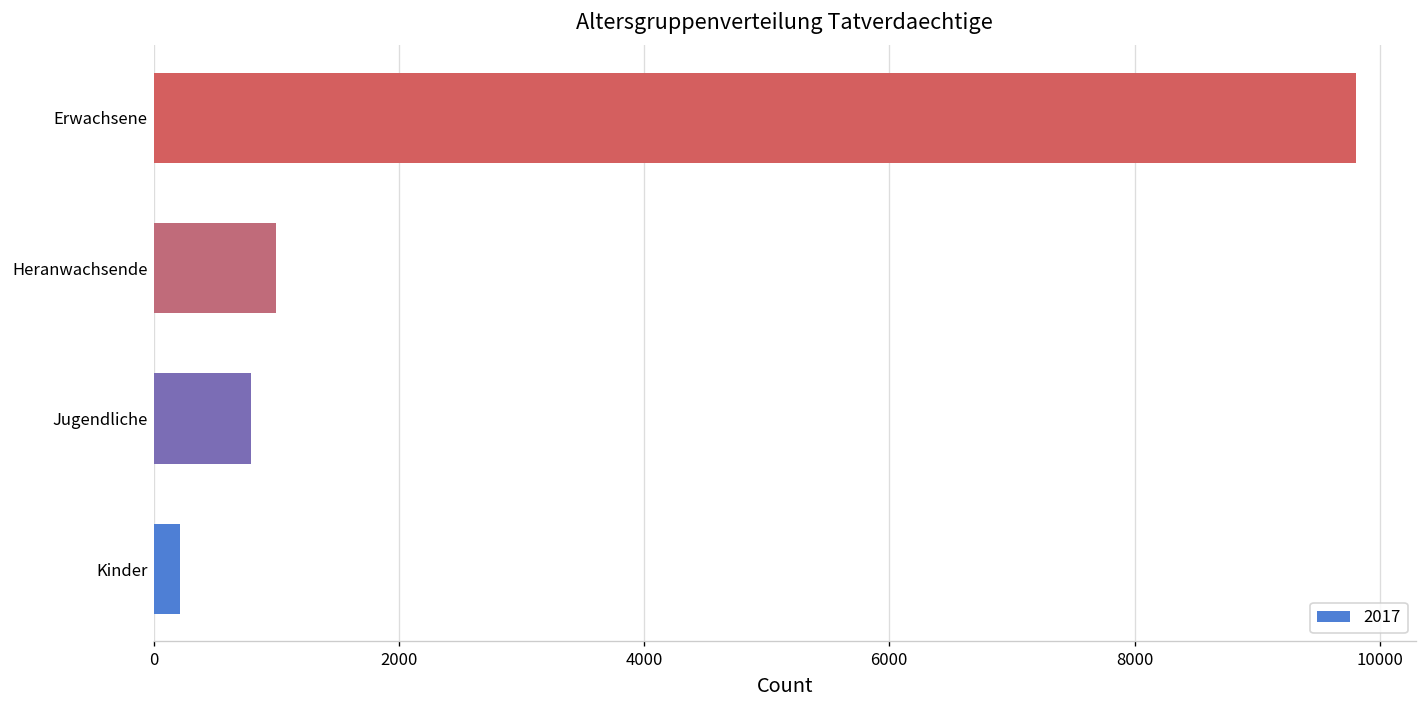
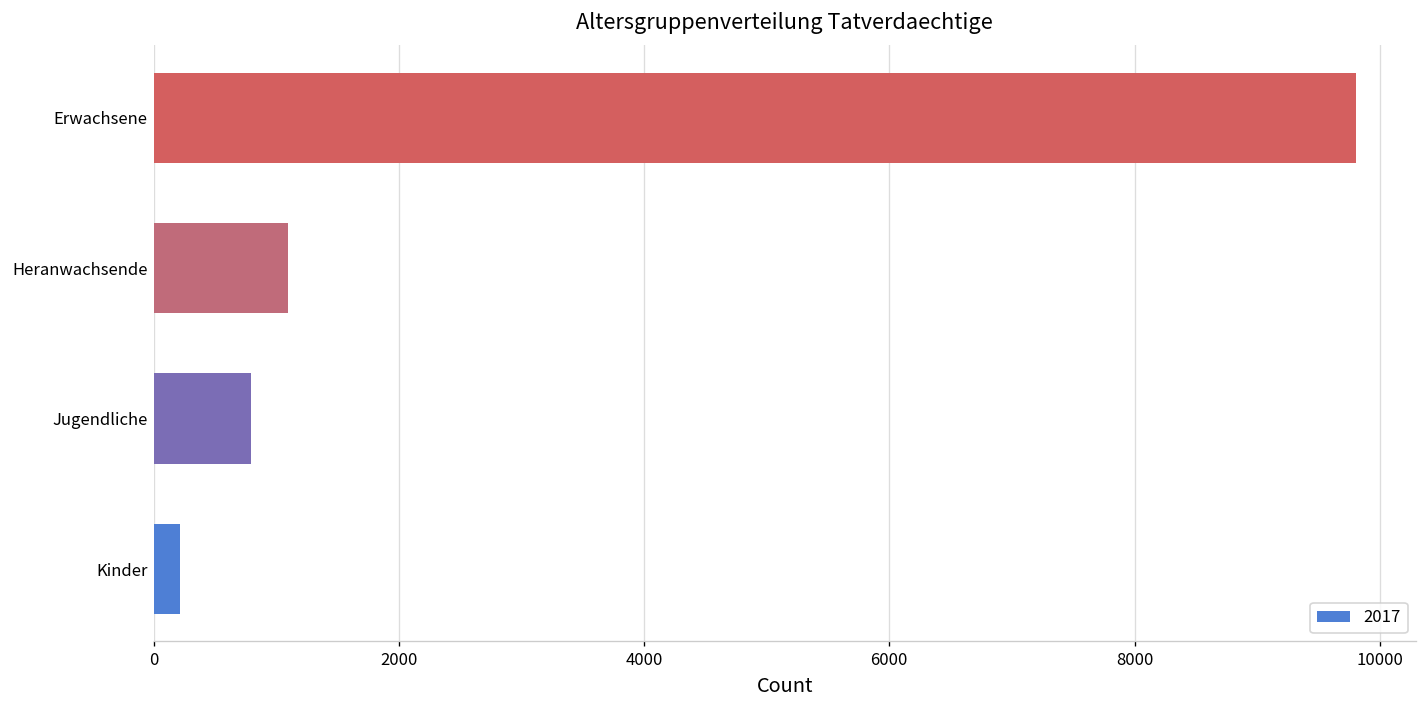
  {
    "Erwachsene": 9810,
-   "Heranwachsende": 1000,
+   "Heranwachsende": 1090,
    "Jugendliche": 800,
    "Kinder": 220
  }
